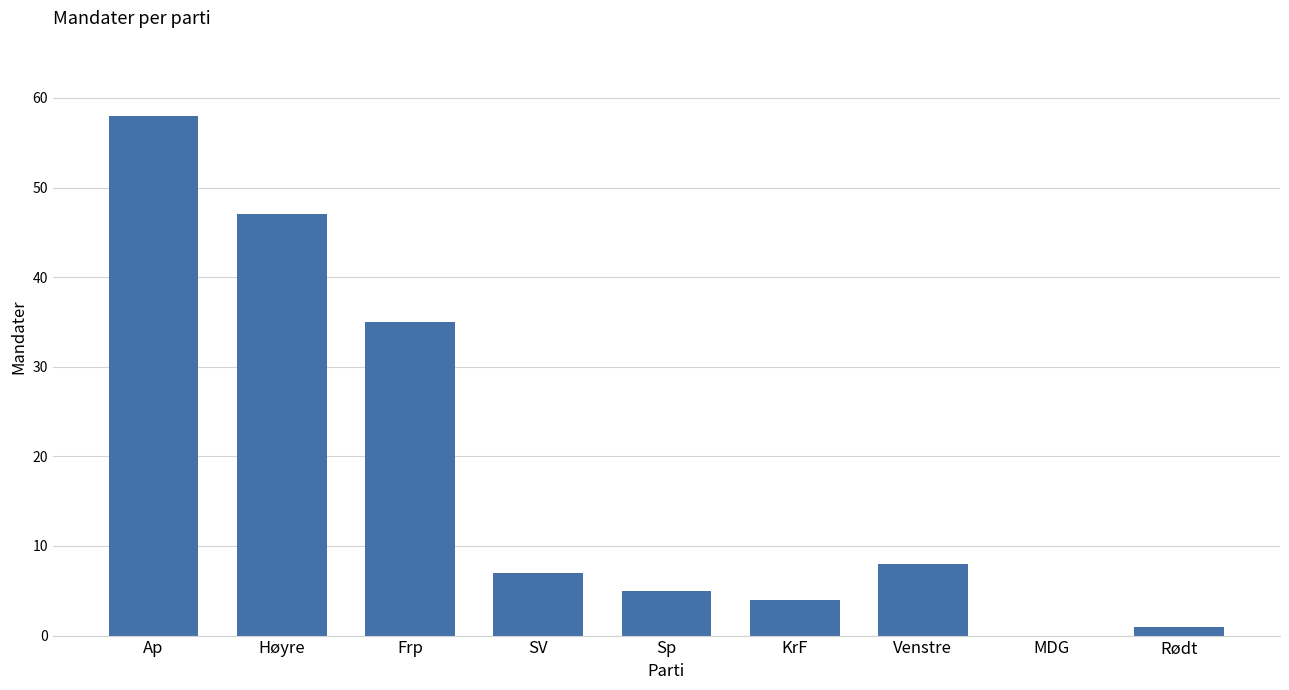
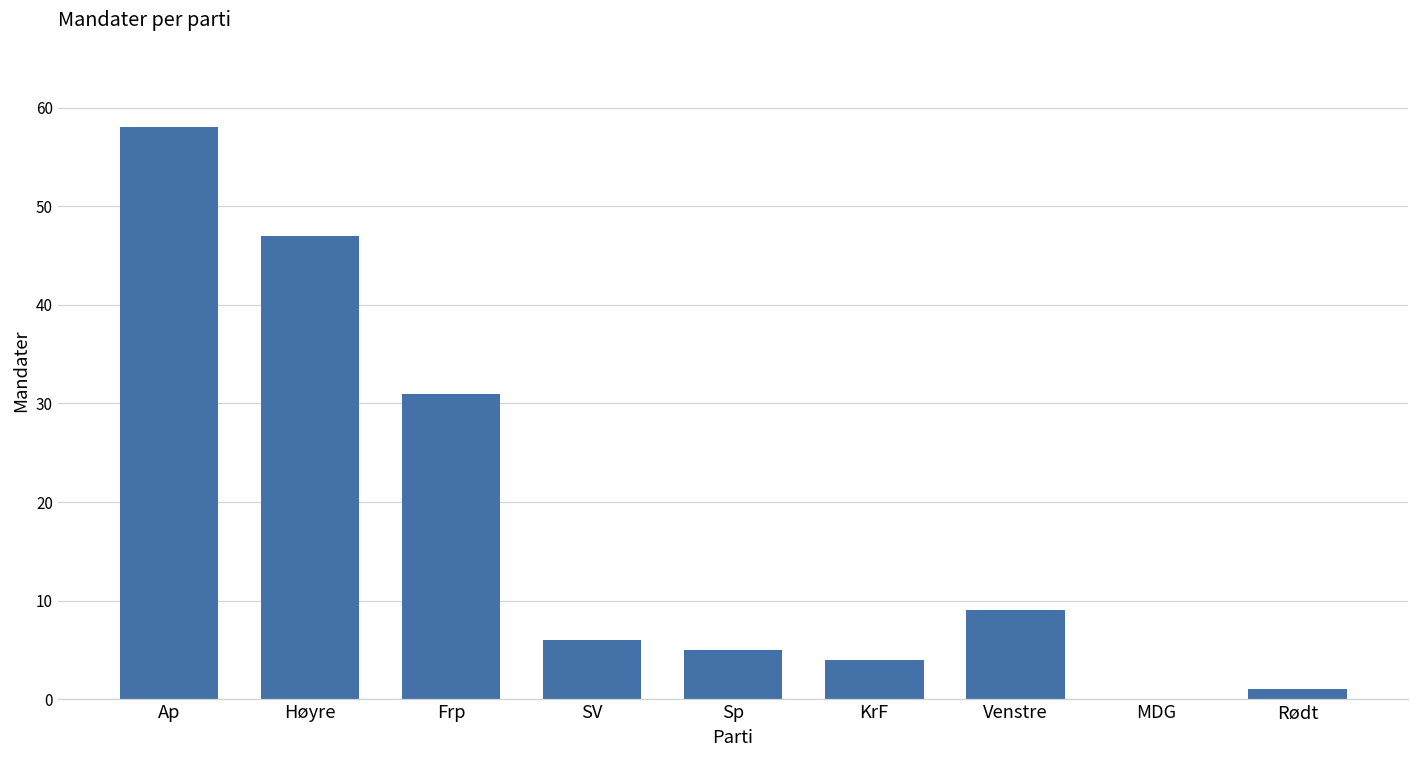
  {
    "Ap": 58,
    "Høyre": 47,
-   "Frp": 35,
-   "SV": 7,
+   "Frp": 31,
+   "SV": 6,
    "Sp": 5,
    "KrF": 4,
-   "Venstre": 8,
+   "Venstre": 9,
    "MDG": 0,
    "Rødt": 1
  }
